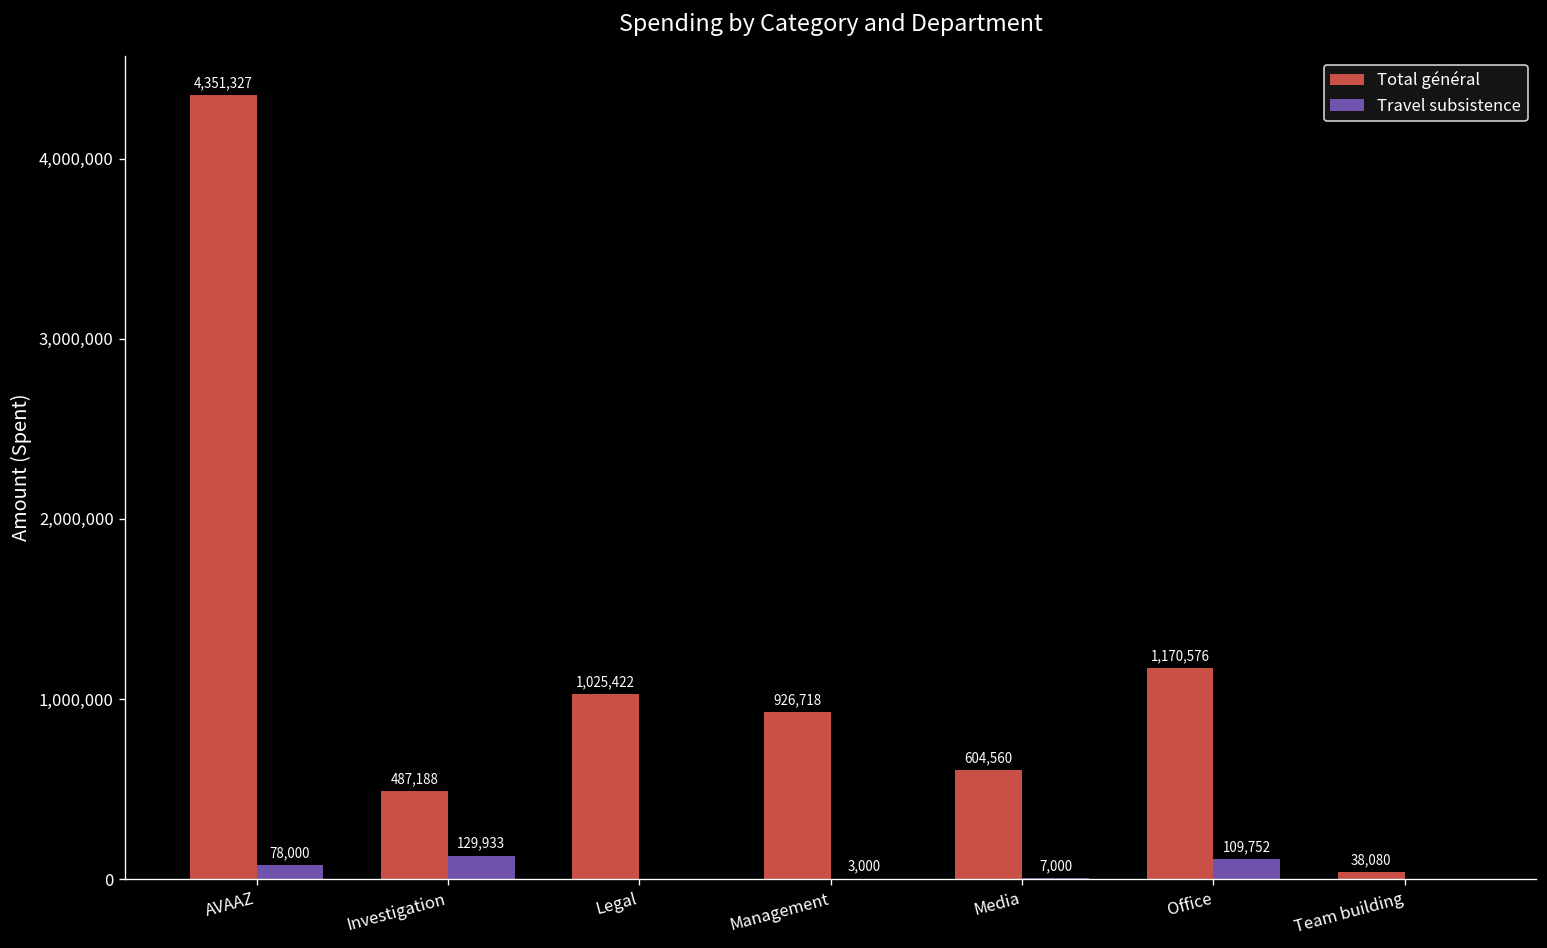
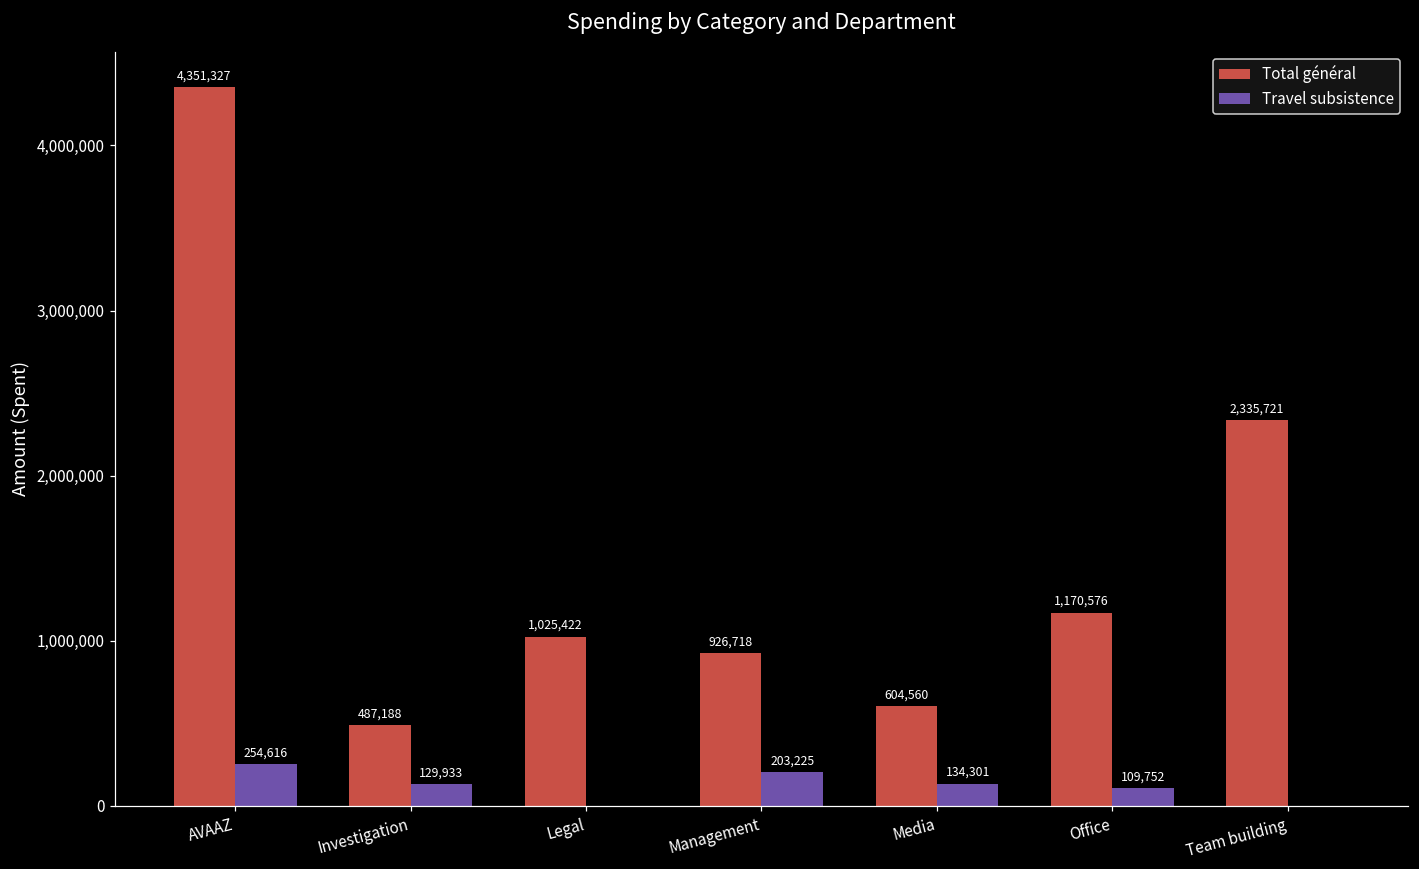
  {
    "Total général": {
      "AVAAZ": "4,351,327",
      "Investigation": "487,188",
      "Legal": "1,025,422",
      "Management": "926,718",
      "Media": "604,560",
      "Office": "1,170,576",
-     "Team building": "38,080"
+     "Team building": "2,335,721"
    },
    "Travel subsistence": {
-     "AVAAZ": "78,000",
+     "AVAAZ": "254,616",
      "Investigation": "129,933",
-     "Management": "3,000",
-     "Media": "7,000",
+     "Management": "203,225",
+     "Media": "134,301",
      "Office": "109,752"
    }
  }
